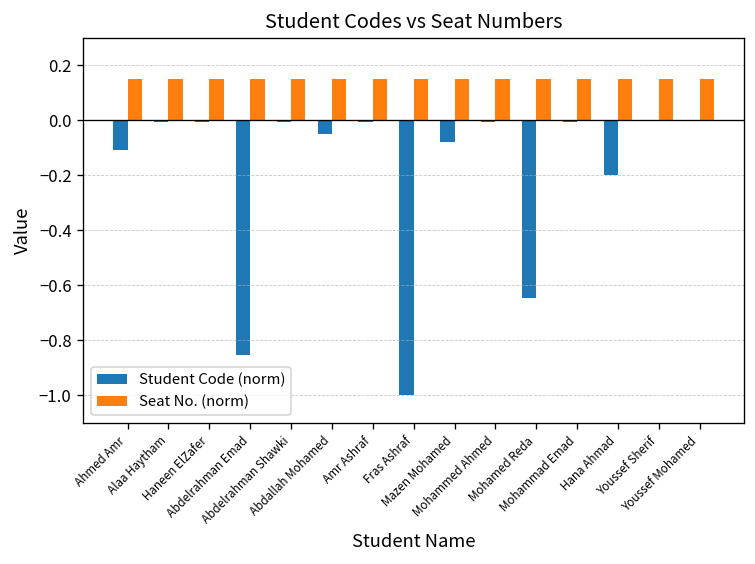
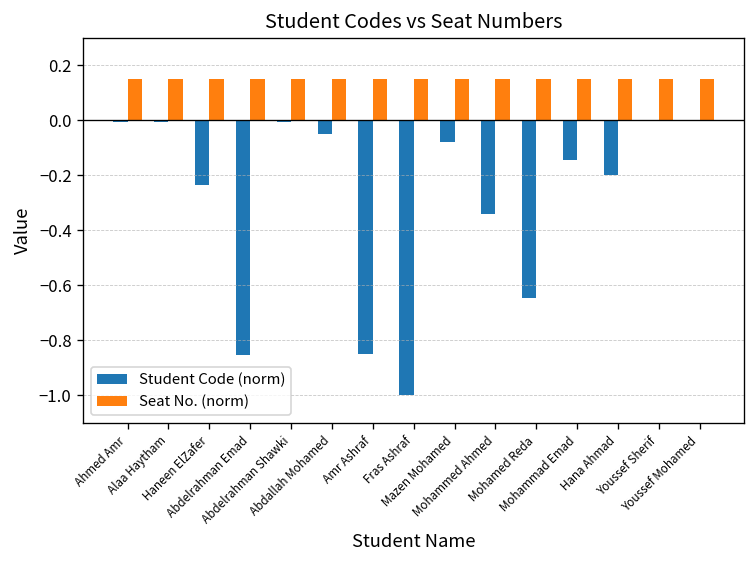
  {
    "Student Code (norm)": {
-     "Ahmed Amr": -0.11,
-     "Haneen ElZafer": -0.01,
+     "Ahmed Amr": -0.01,
+     "Haneen ElZafer": -0.24,
      "Abdelrahman Emad": -0.85,
      "Abdallah Mohamed": -0.05,
-     "Amr Ashraf": -0.01,
+     "Amr Ashraf": -0.85,
      "Fras Ashraf": -1.00,
      "Mazen Mohamed": -0.08,
-     "Mohammed Ahmed": -0.01,
+     "Mohammed Ahmed": -0.34,
      "Mohamed Reda": -0.65,
-     "Mohammad Emad": -0.01,
+     "Mohammad Emad": -0.14,
      "Hana Ahmad": -0.20,
      "Youssef Mohamed": 0.00
    },
    "Seat No. (norm)": {
      "Ahmed Amr": 0.15,
      "Alaa Haytham": 0.15,
      "Haneen ElZafer": 0.15,
      "Abdelrahman Emad": 0.15,
      "Abdelrahman Shawki": 0.15,
      "Abdallah Mohamed": 0.15,
      "Amr Ashraf": 0.15,
      "Fras Ashraf": 0.15,
      "Mazen Mohamed": 0.15,
      "Mohammed Ahmed": 0.15,
      "Mohamed Reda": 0.15,
      "Mohammad Emad": 0.15,
      "Hana Ahmad": 0.15,
      "Youssef Sherif": 0.15,
      "Youssef Mohamed": 0.15
    }
  }
